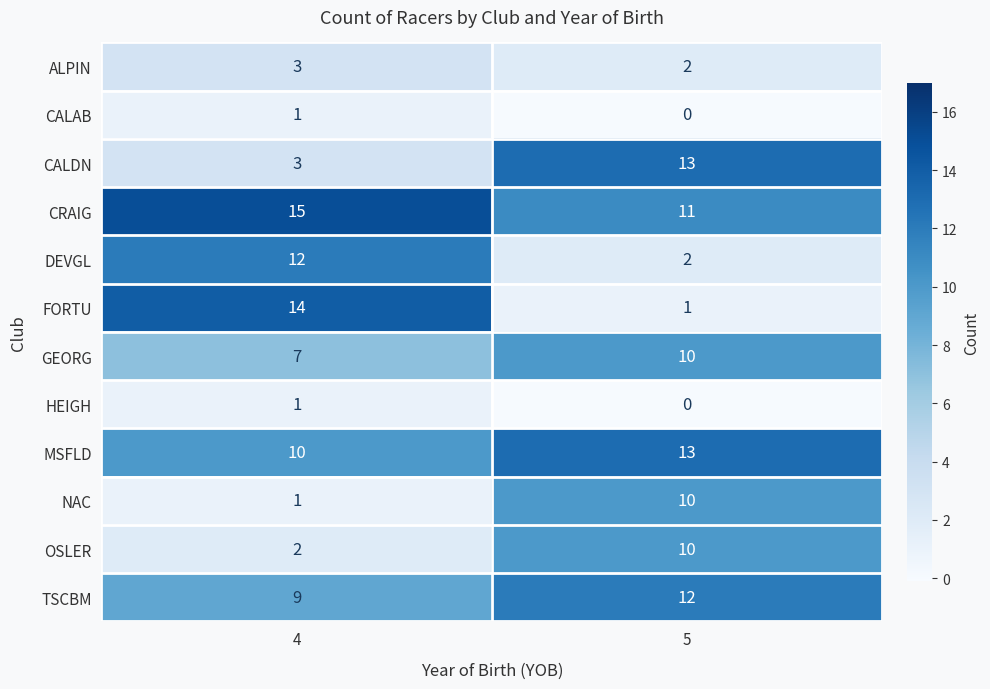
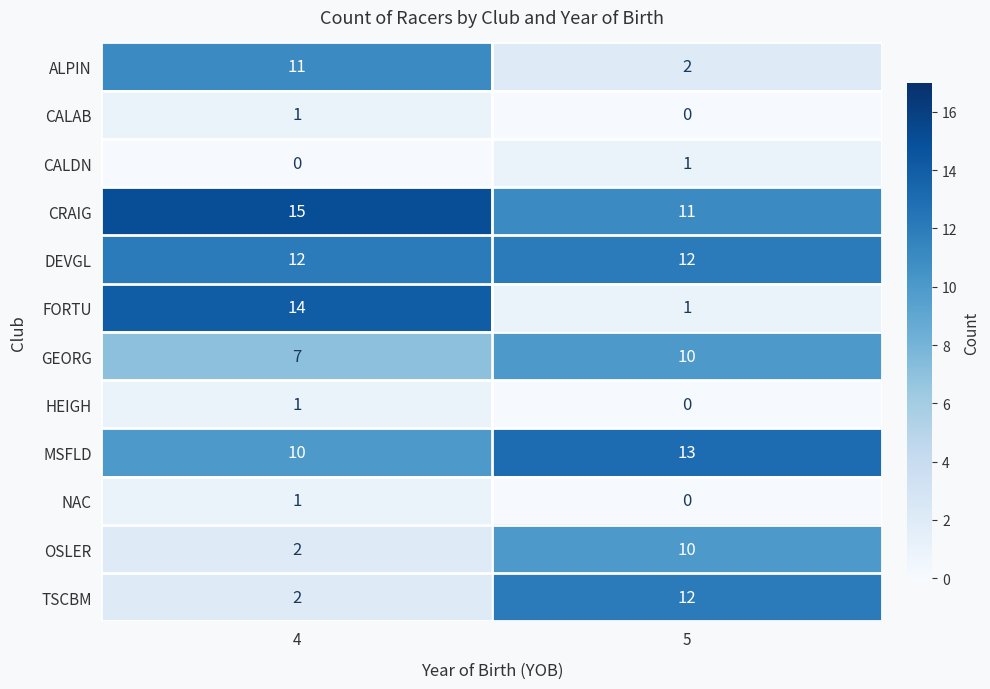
  {
    "ALPIN": {
-     "4": 3,
+     "4": 11,
      "5": 2
    },
    "CALAB": {
      "4": 1,
      "5": 0
    },
    "CALDN": {
-     "4": 3,
-     "5": 13
+     "4": 0,
+     "5": 1
    },
    "CRAIG": {
      "4": 15,
      "5": 11
    },
    "DEVGL": {
      "4": 12,
-     "5": 2
+     "5": 12
    },
    "FORTU": {
      "4": 14,
      "5": 1
    },
    "GEORG": {
      "4": 7,
      "5": 10
    },
    "HEIGH": {
      "4": 1,
      "5": 0
    },
    "MSFLD": {
      "4": 10,
      "5": 13
    },
    "NAC": {
      "4": 1,
-     "5": 10
+     "5": 0
    },
    "OSLER": {
      "4": 2,
      "5": 10
    },
    "TSCBM": {
-     "4": 9,
+     "4": 2,
      "5": 12
    }
  }
